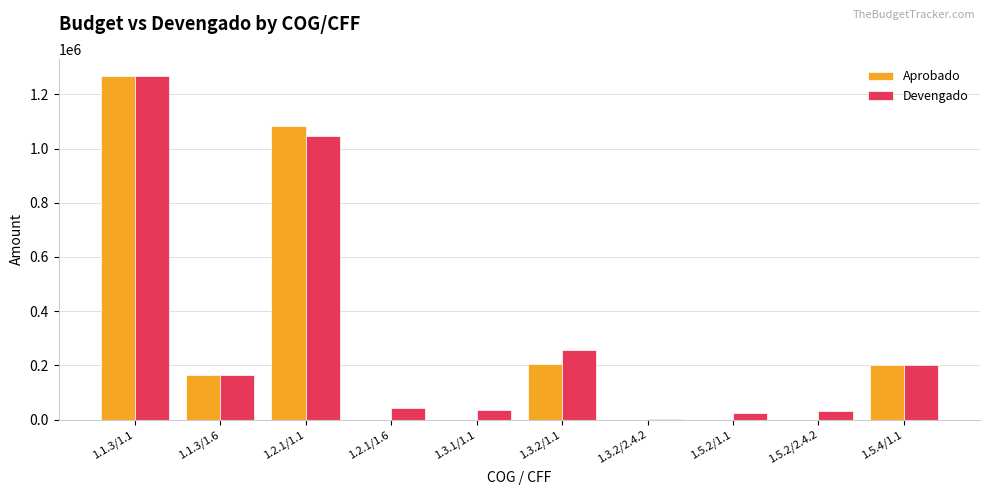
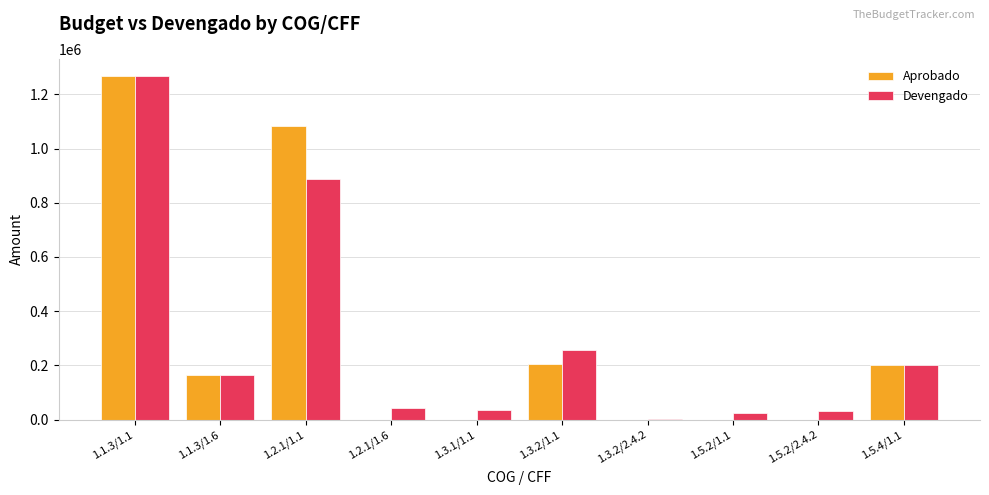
  {
    "Aprobado": {
      "1.1.3/1.1": 1270000,
      "1.1.3/1.6": 160000,
      "1.2.1/1.1": 1080000,
      "1.2.1/1.6": 0,
      "1.3.1/1.1": 0,
      "1.3.2/1.1": 200000,
      "1.3.2/2.4.2": 0,
      "1.5.2/1.1": 0,
      "1.5.2/2.4.2": 0,
      "1.5.4/1.1": 200000
    },
    "Devengado": {
      "1.1.3/1.1": 1270000,
      "1.1.3/1.6": 160000,
-     "1.2.1/1.1": 1050000,
+     "1.2.1/1.1": 890000,
      "1.2.1/1.6": 40000,
      "1.3.1/1.1": 40000,
      "1.3.2/1.1": 260000,
      "1.5.2/1.1": 20000,
      "1.5.2/2.4.2": 30000,
      "1.5.4/1.1": 200000
    }
  }
